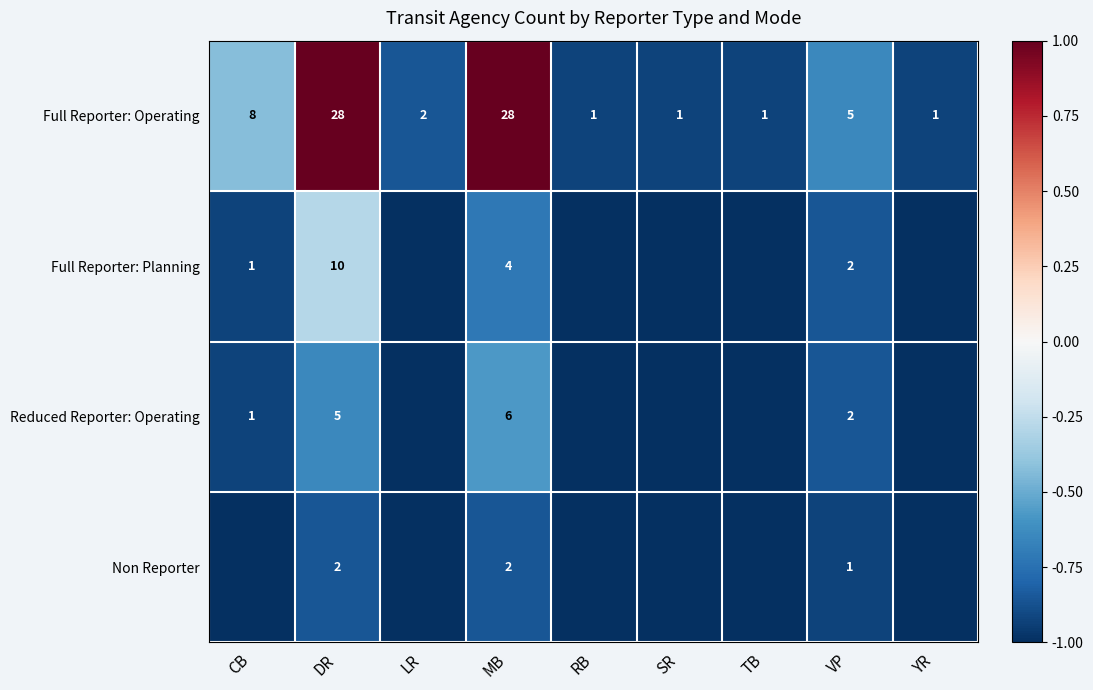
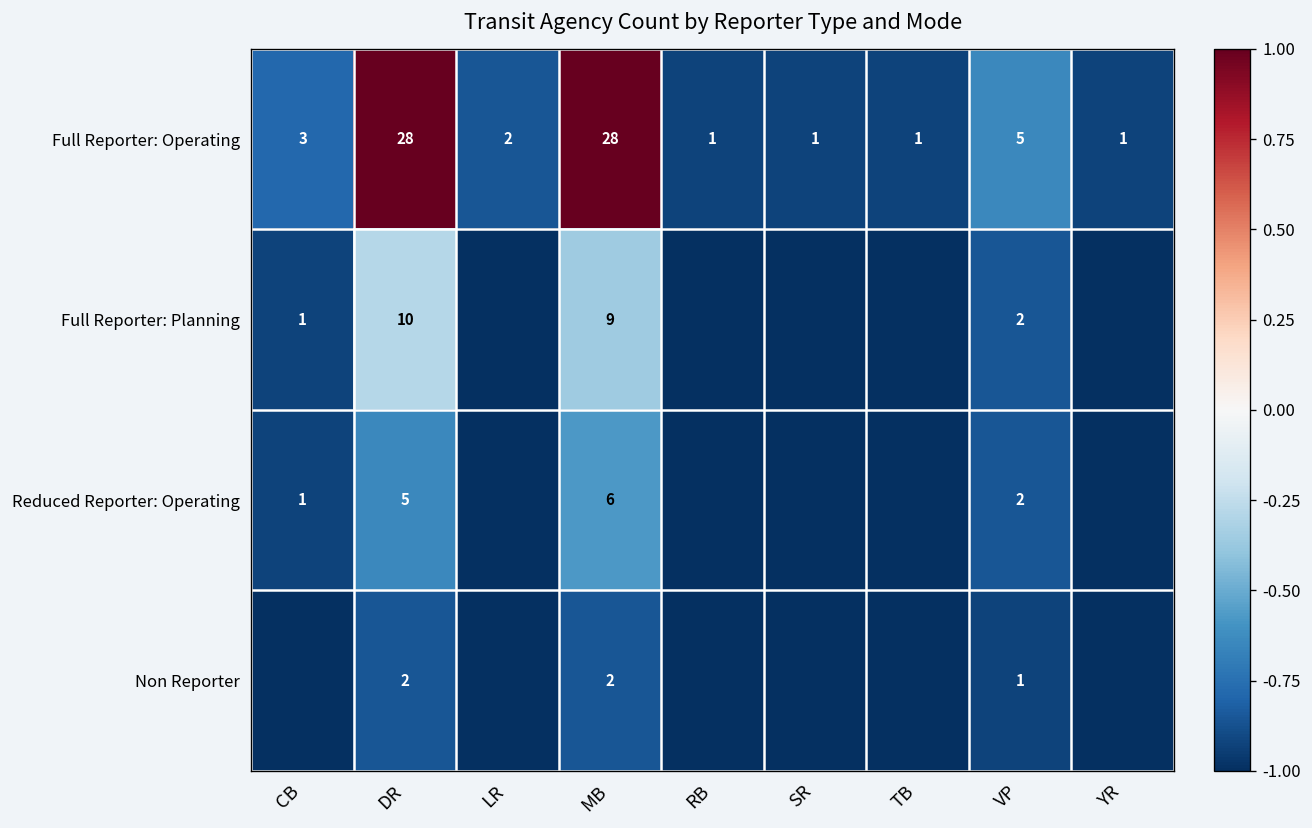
  {
    "Full Reporter: Operating": {
-     "CB": 8,
+     "CB": 3,
      "DR": 28,
      "LR": 2,
      "MB": 28,
      "RB": 1,
      "SR": 1,
      "TB": 1,
      "VP": 5,
      "YR": 1
    },
    "Full Reporter: Planning": {
      "CB": 1,
      "DR": 10,
-     "MB": 4,
+     "MB": 9,
      "VP": 2
    },
    "Reduced Reporter: Operating": {
      "CB": 1,
      "DR": 5,
      "MB": 6,
      "VP": 2
    },
    "Non Reporter": {
      "DR": 2,
      "MB": 2,
      "VP": 1
    }
  }
